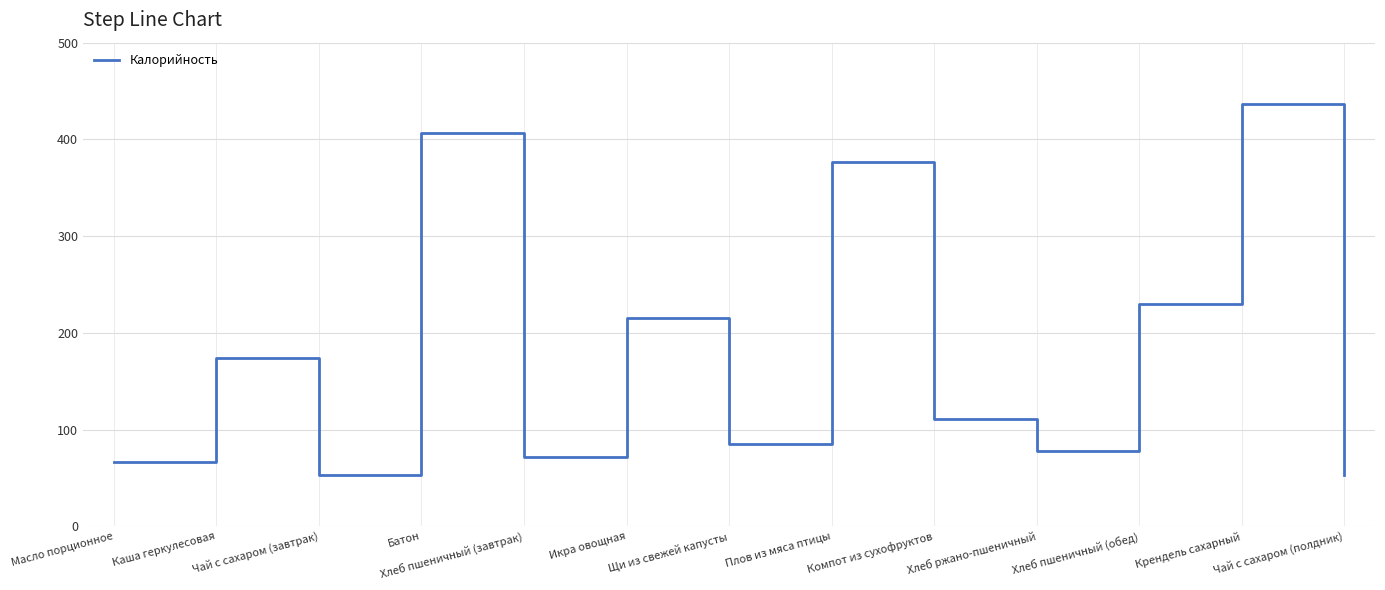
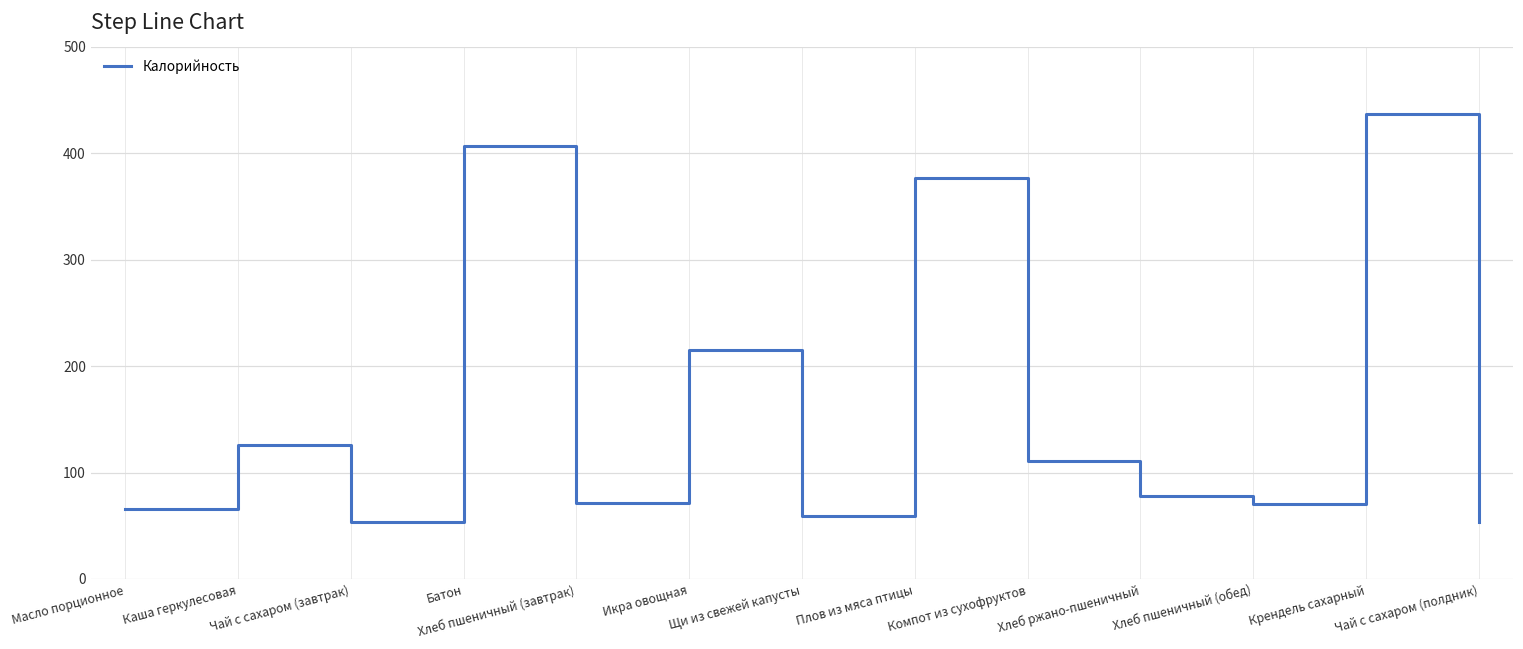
  {
    "Масло порционное": 70,
-   "Каша геркулесовая": 170,
+   "Каша геркулесовая": 130,
    "Чай с сахаром (завтрак)": 50,
    "Батон": 410,
    "Хлеб пшеничный (завтрак)": 70,
    "Икра овощная": 220,
-   "Щи из свежей капусты": 90,
+   "Щи из свежей капусты": 60,
    "Плов из мяса птицы": 380,
    "Компот из сухофруктов": 110,
    "Хлеб ржано-пшеничный": 80,
-   "Хлеб пшеничный (обед)": 230,
+   "Хлеб пшеничный (обед)": 70,
    "Крендель сахарный": 440,
    "Чай с сахаром (полдник)": 50
  }
